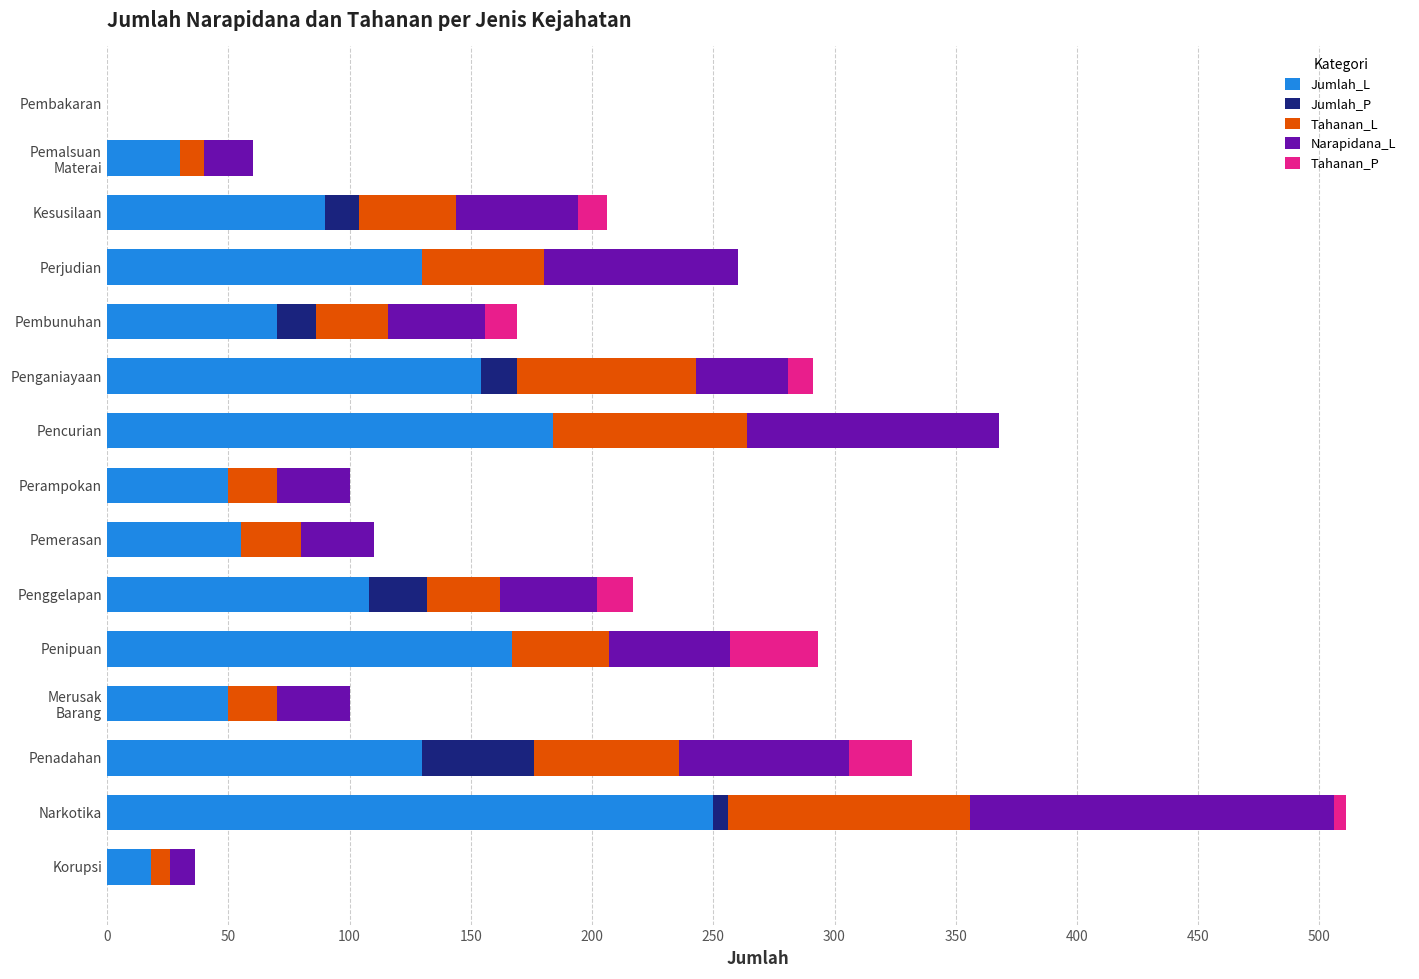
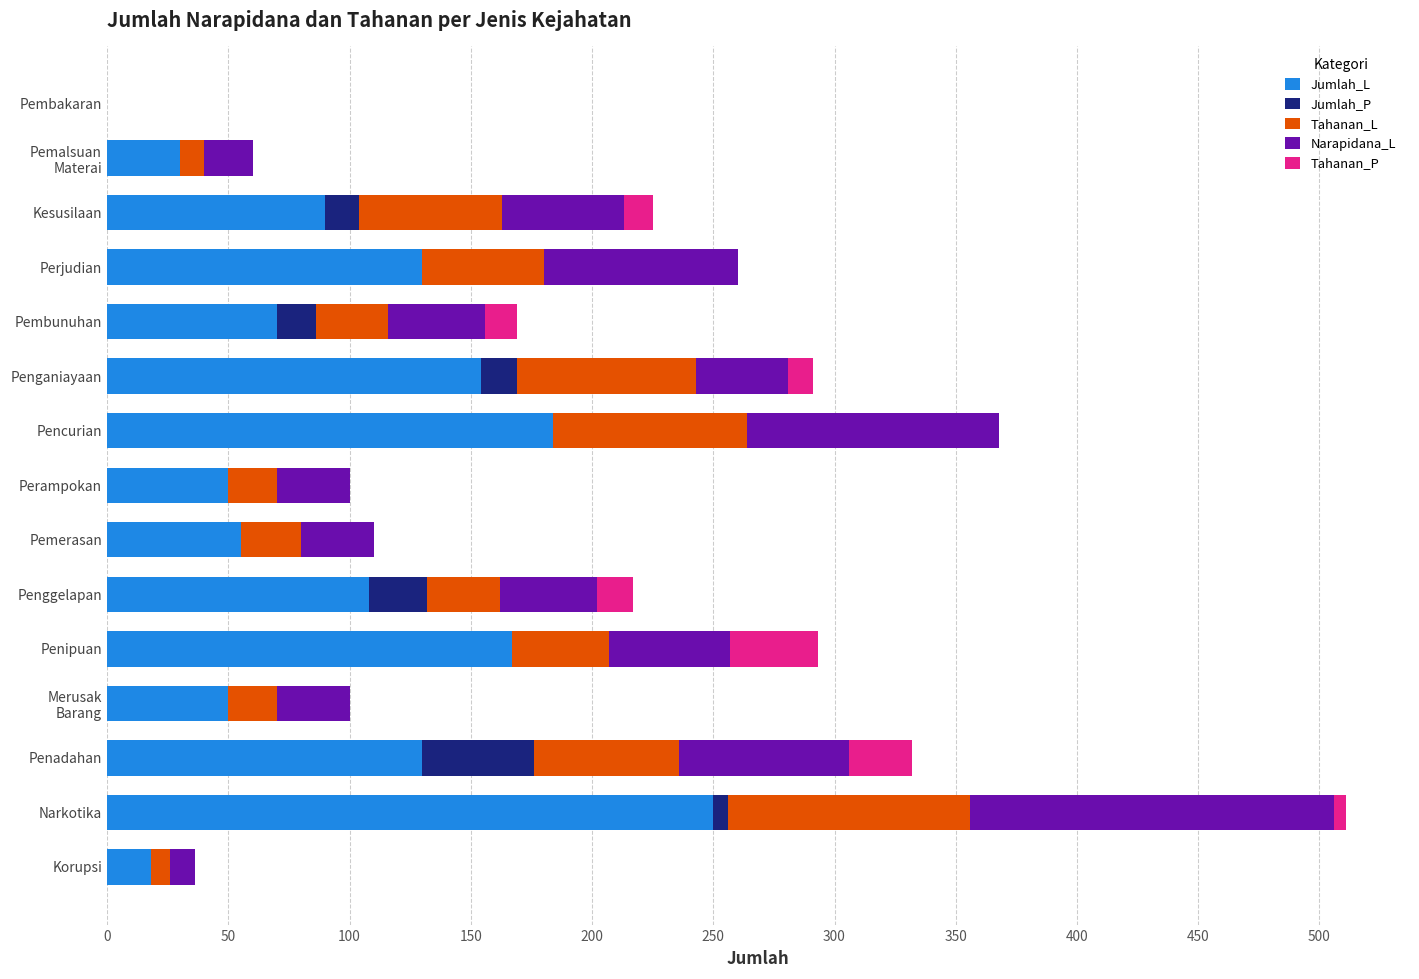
  {
    "Jumlah_L": {
      "Pembakaran": 0,
      "Pemalsuan Materai": 30,
      "Kesusilaan": 90,
      "Perjudian": 130,
      "Pembunuhan": 70,
      "Penganiayaan": 154,
      "Pencurian": 184,
      "Perampokan": 50,
      "Pemerasan": 55,
      "Penggelapan": 108,
      "Penipuan": 167,
      "Merusak Barang": 50,
      "Penadahan": 130,
      "Narkotika": 250,
      "Korupsi": 18
    },
    "Jumlah_P": {
      "Pembakaran": 0,
      "Pemalsuan Materai": 0,
      "Kesusilaan": 14,
      "Perjudian": 0,
      "Pembunuhan": 16,
      "Penganiayaan": 15,
      "Pencurian": 0,
      "Perampokan": 0,
      "Pemerasan": 0,
      "Penggelapan": 24,
      "Penipuan": 0,
      "Merusak Barang": 0,
      "Penadahan": 46,
      "Narkotika": 6,
      "Korupsi": 0
    },
    "Tahanan_L": {
      "Pembakaran": 0,
      "Pemalsuan Materai": 10,
-     "Kesusilaan": 40,
+     "Kesusilaan": 59,
      "Perjudian": 50,
      "Pembunuhan": 30,
      "Penganiayaan": 74,
      "Pencurian": 80,
      "Perampokan": 20,
      "Pemerasan": 25,
      "Penggelapan": 30,
      "Penipuan": 40,
      "Merusak Barang": 20,
      "Penadahan": 60,
      "Narkotika": 100,
      "Korupsi": 8
    },
    "Narapidana_L": {
      "Pembakaran": 0,
      "Pemalsuan Materai": 20,
      "Kesusilaan": 50,
      "Perjudian": 80,
      "Pembunuhan": 40,
      "Penganiayaan": 38,
      "Pencurian": 104,
      "Perampokan": 30,
      "Pemerasan": 30,
      "Penggelapan": 40,
      "Penipuan": 50,
      "Merusak Barang": 30,
      "Penadahan": 70,
      "Narkotika": 150,
      "Korupsi": 10
    },
    "Tahanan_P": {
      "Pembakaran": 0,
      "Pemalsuan Materai": 0,
      "Kesusilaan": 12,
      "Perjudian": 0,
      "Pembunuhan": 13,
      "Penganiayaan": 10,
      "Pencurian": 0,
      "Perampokan": 0,
      "Pemerasan": 0,
      "Penggelapan": 15,
      "Penipuan": 36,
      "Merusak Barang": 0,
      "Penadahan": 26,
      "Narkotika": 5,
      "Korupsi": 0
    }
  }
